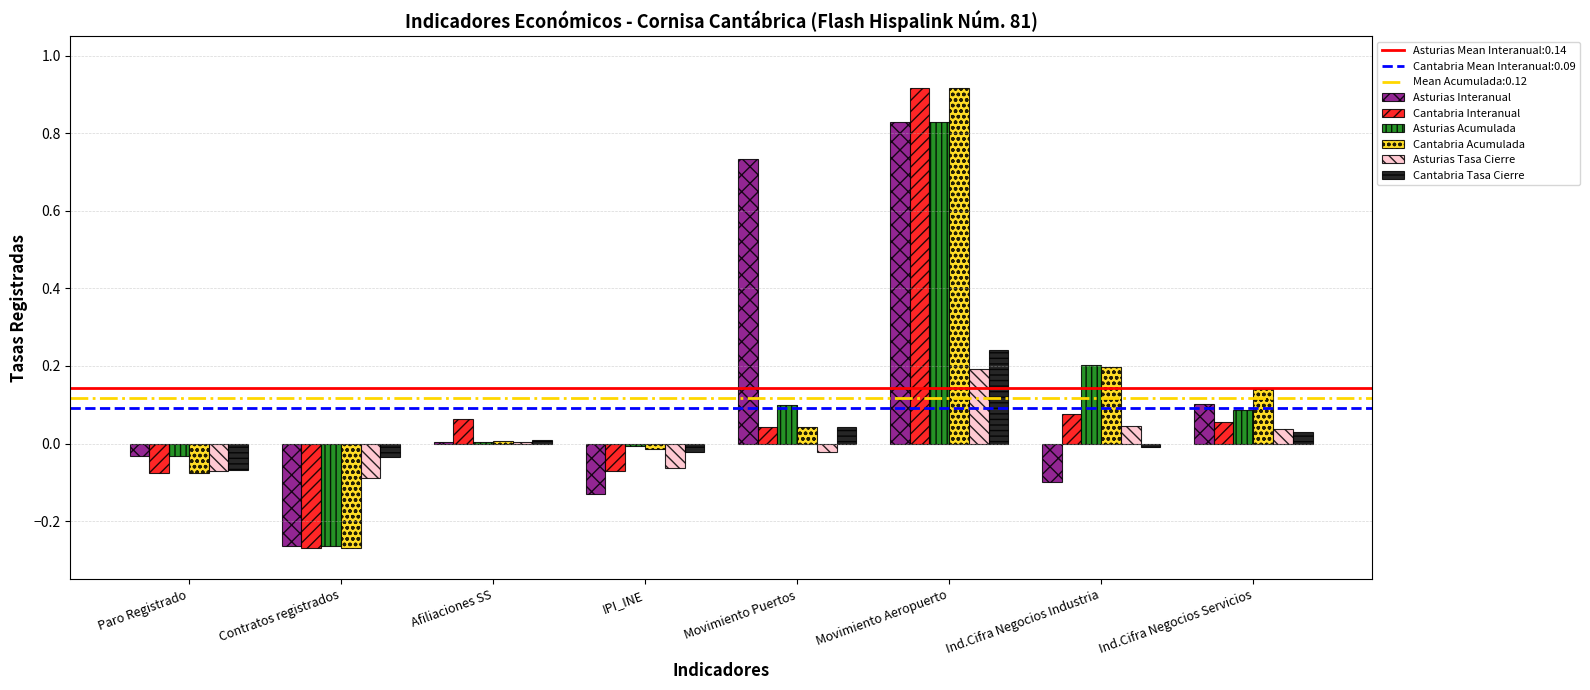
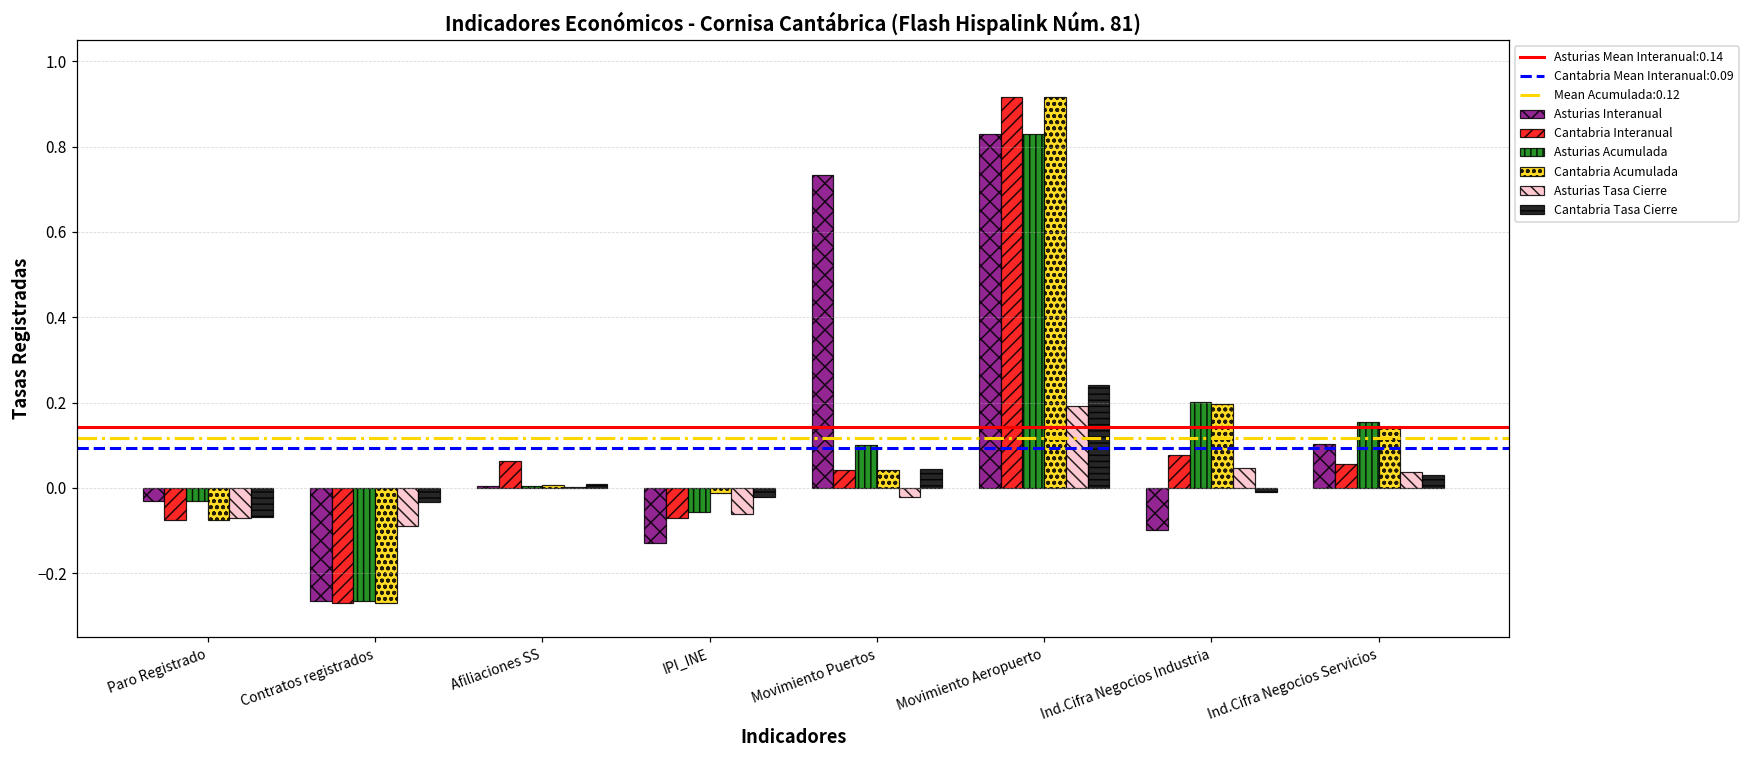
  {
    "Asturias Interanual": {
      "Paro Registrado": -0.03,
      "Contratos registrados": -0.26,
      "IPI_INE": -0.13,
      "Movimiento Puertos": 0.73,
      "Movimiento Aeropuerto": 0.83,
      "Ind.Cifra Negocios Industria": -0.10,
      "Ind.Cifra Negocios Servicios": 0.10
    },
    "Cantabria Interanual": {
      "Paro Registrado": -0.07,
      "Contratos registrados": -0.27,
      "Afiliaciones SS": 0.06,
      "IPI_INE": -0.07,
      "Movimiento Puertos": 0.04,
      "Movimiento Aeropuerto": 0.92,
      "Ind.Cifra Negocios Industria": 0.08,
      "Ind.Cifra Negocios Servicios": 0.06
    },
    "Asturias Acumulada": {
      "Paro Registrado": -0.03,
      "Contratos registrados": -0.26,
-     "IPI_INE": -0.01,
+     "IPI_INE": -0.06,
      "Movimiento Puertos": 0.10,
      "Movimiento Aeropuerto": 0.83,
      "Ind.Cifra Negocios Industria": 0.20,
-     "Ind.Cifra Negocios Servicios": 0.09
+     "Ind.Cifra Negocios Servicios": 0.15
    },
    "Cantabria Acumulada": {
      "Paro Registrado": -0.07,
      "Contratos registrados": -0.27,
      "Afiliaciones SS": 0.01,
      "IPI_INE": -0.01,
      "Movimiento Puertos": 0.04,
      "Movimiento Aeropuerto": 0.92,
      "Ind.Cifra Negocios Industria": 0.20,
      "Ind.Cifra Negocios Servicios": 0.14
    },
    "Asturias Tasa Cierre": {
      "Paro Registrado": -0.07,
      "Contratos registrados": -0.09,
      "IPI_INE": -0.06,
      "Movimiento Puertos": -0.02,
      "Movimiento Aeropuerto": 0.19,
      "Ind.Cifra Negocios Industria": 0.05,
      "Ind.Cifra Negocios Servicios": 0.04
    },
    "Cantabria Tasa Cierre": {
      "Paro Registrado": -0.07,
      "Contratos registrados": -0.03,
      "Afiliaciones SS": 0.01,
      "IPI_INE": -0.02,
      "Movimiento Puertos": 0.04,
      "Movimiento Aeropuerto": 0.24,
      "Ind.Cifra Negocios Industria": -0.01,
      "Ind.Cifra Negocios Servicios": 0.03
    }
  }
